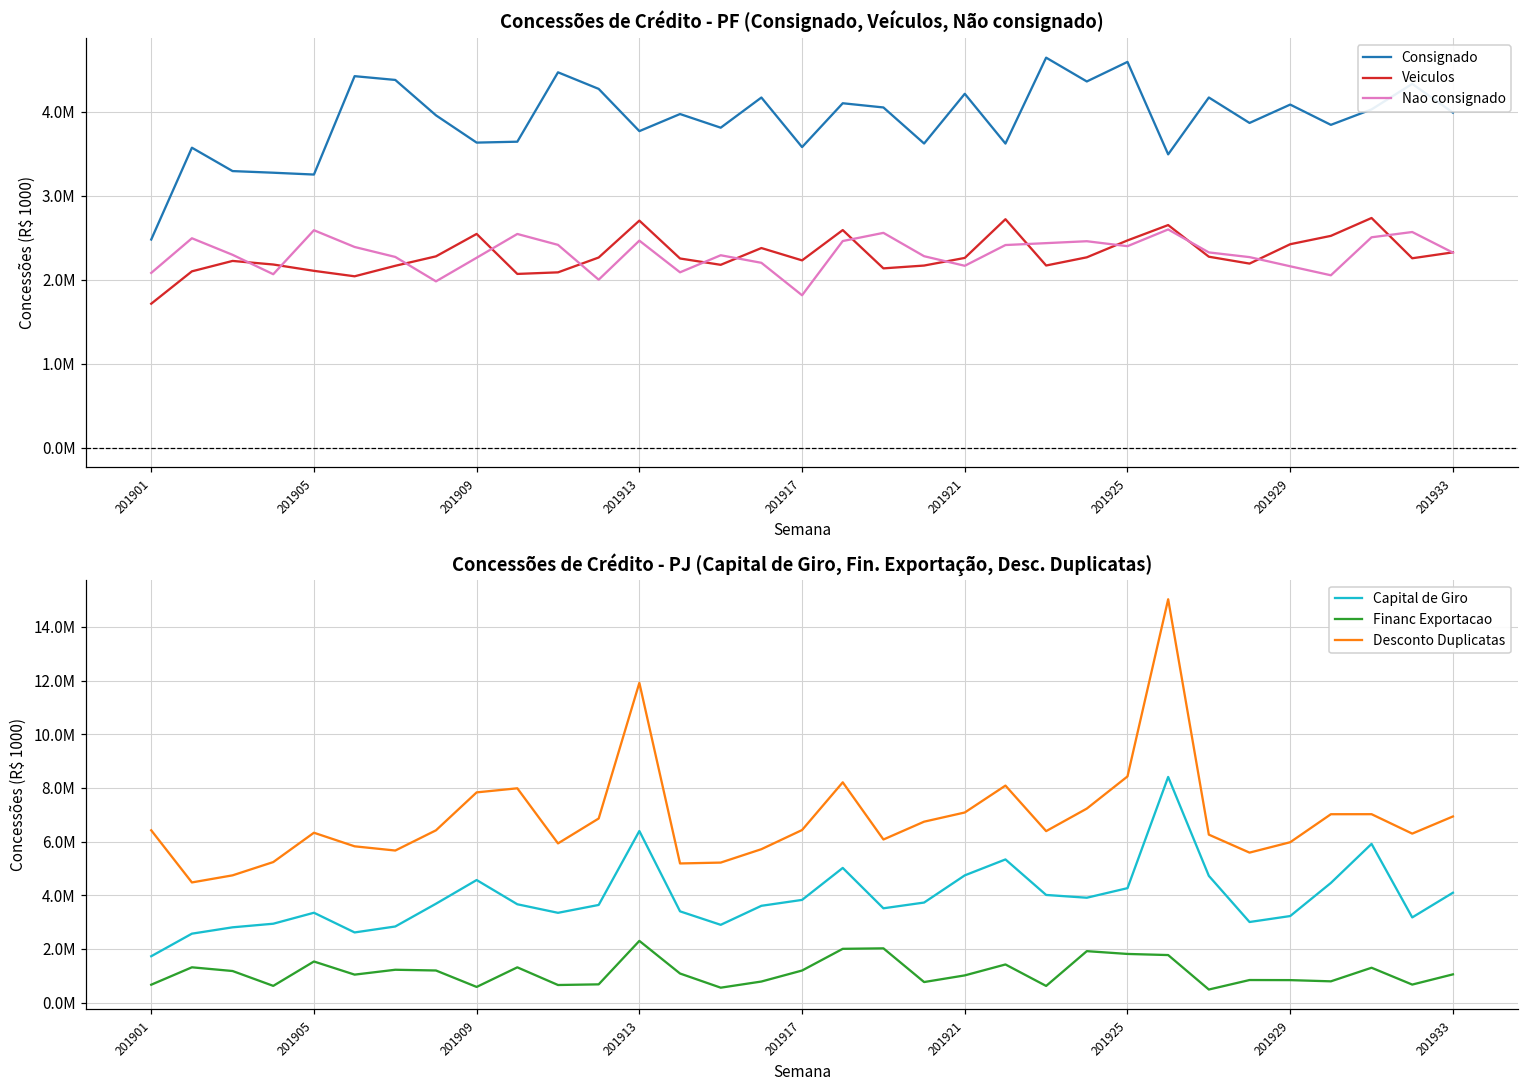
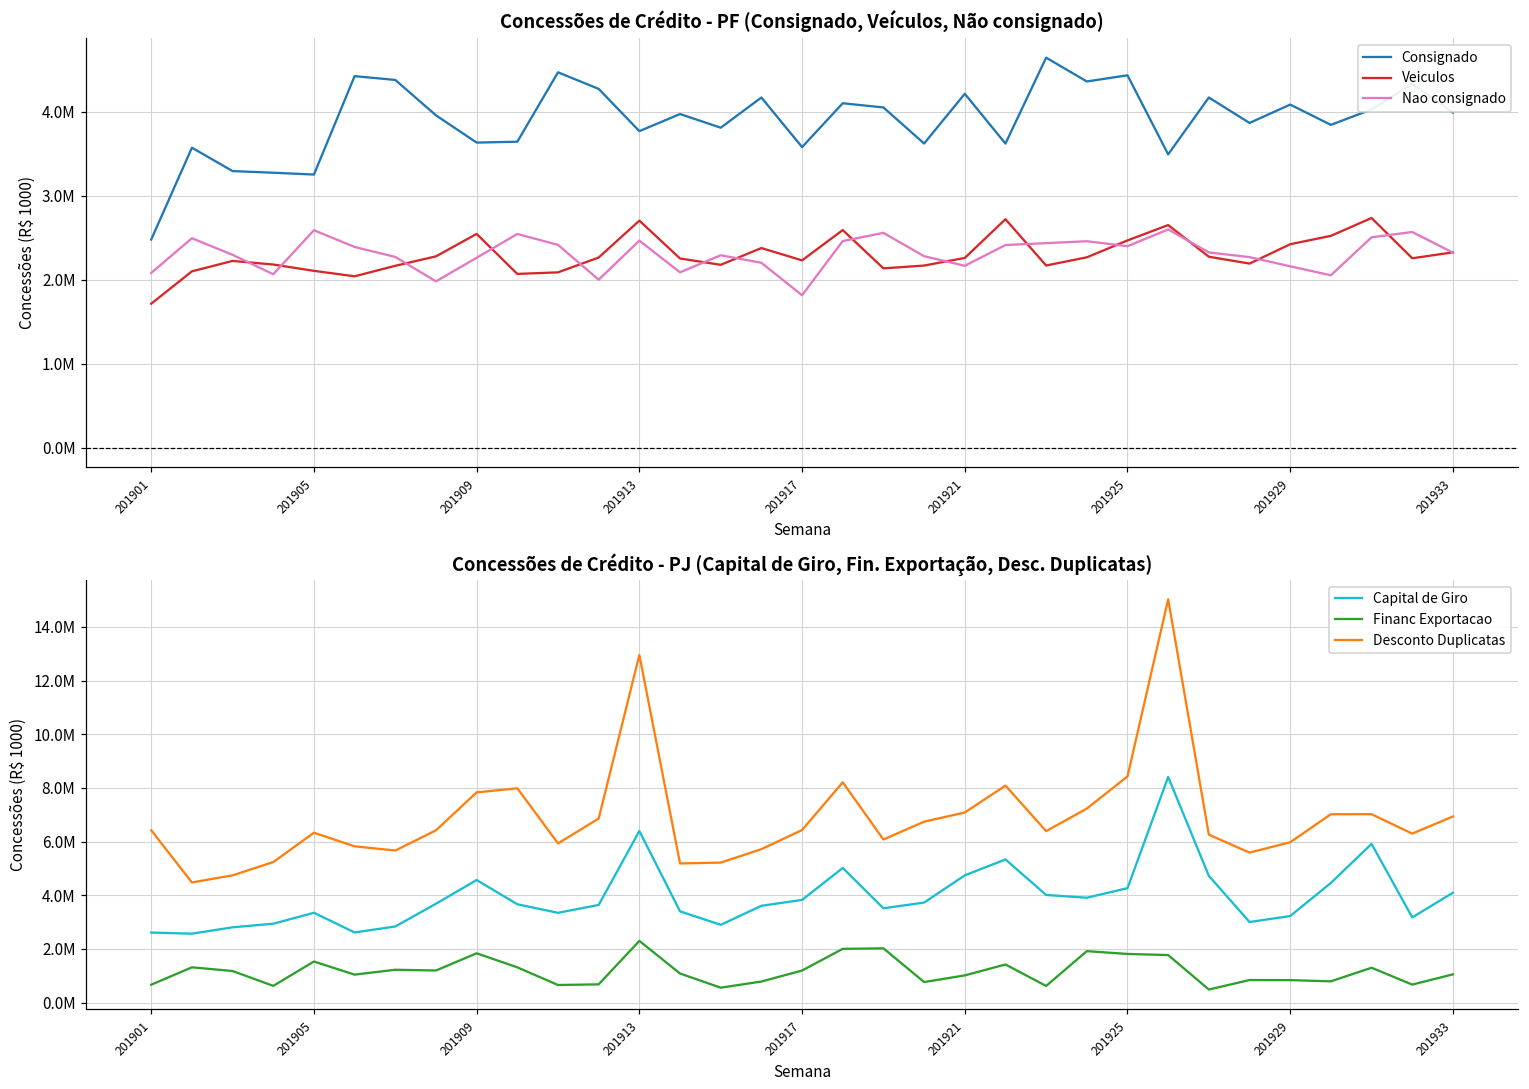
  {
    "Concessões de Crédito - PF (Consignado, Veículos, Não consignado)": {
      "Consignado": {
        "201901": 2500000,
        "201905": 3300000,
        "201909": 3600000,
        "201913": 3800000,
        "201917": 3600000,
        "201921": 4200000,
-       "201925": 4600000,
+       "201925": 4400000,
        "201929": 4100000
      },
      "Veiculos": {
        "201901": 1700000,
        "201905": 2100000,
        "201909": 2500000,
        "201913": 2700000,
        "201917": 2200000,
        "201921": 2300000,
        "201925": 2500000,
        "201929": 2400000
      },
      "Nao consignado": {
        "201901": 2100000,
        "201905": 2600000,
        "201909": 2300000,
        "201913": 2500000,
        "201917": 1800000,
        "201921": 2200000,
        "201925": 2400000,
        "201929": 2200000
      }
    },
    "Concessões de Crédito - PJ (Capital de Giro, Fin. Exportação, Desc. Duplicatas)": {
      "Capital de Giro": {
-       "201901": 1700000,
+       "201901": 2600000,
        "201905": 3300000,
        "201909": 4600000,
        "201913": 6400000,
        "201917": 3800000,
        "201921": 4700000,
        "201925": 4300000,
        "201929": 3200000,
        "201933": 4100000
      },
      "Financ Exportacao": {
        "201901": 700000,
        "201905": 1500000,
-       "201909": 600000,
+       "201909": 1800000,
        "201913": 2300000,
        "201917": 1200000,
        "201921": 1000000,
        "201925": 1800000,
        "201929": 800000,
        "201933": 1100000
      },
      "Desconto Duplicatas": {
        "201901": 6400000,
        "201905": 6300000,
        "201909": 7800000,
-       "201913": 11900000,
+       "201913": 13000000,
        "201917": 6400000,
        "201921": 7100000,
        "201925": 8400000,
        "201929": 6000000,
        "201933": 6900000
      }
    }
  }
